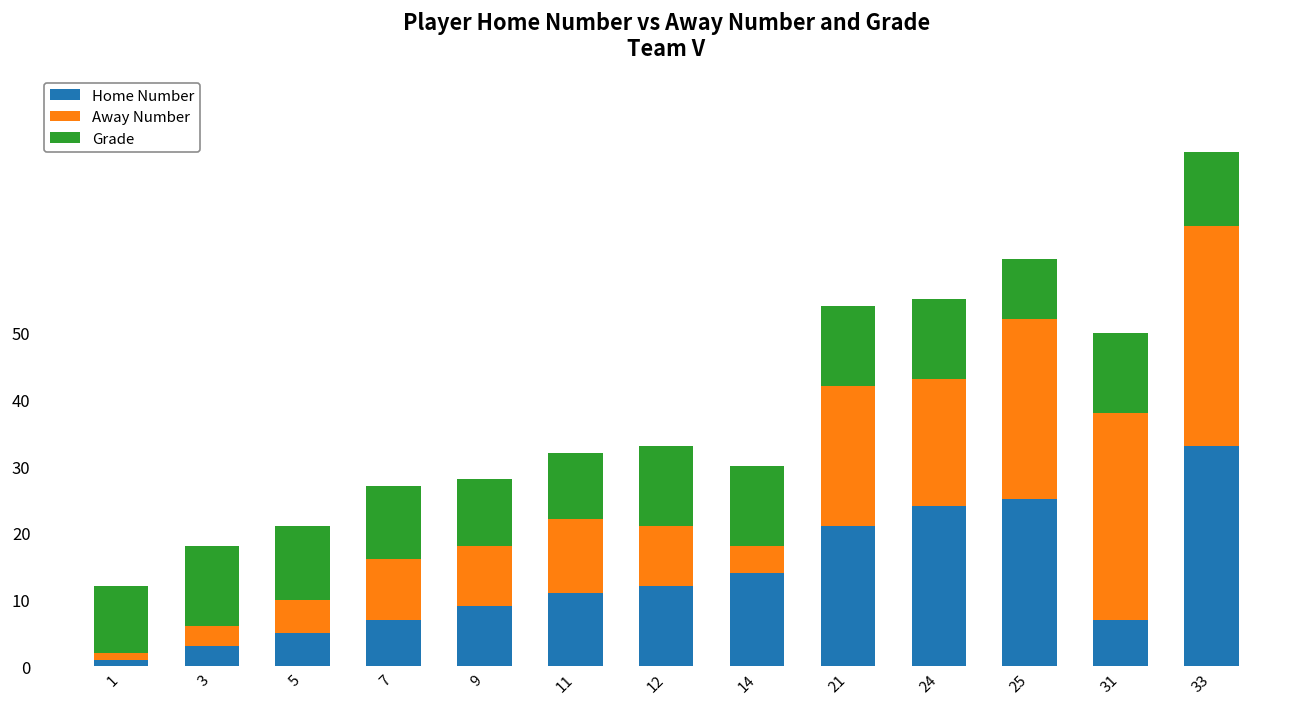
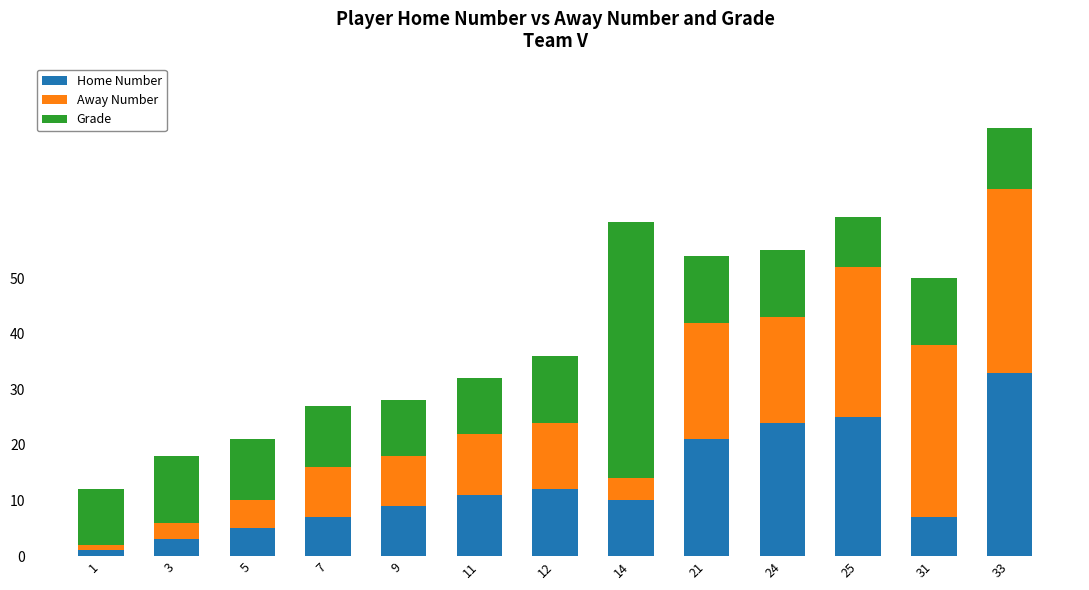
  {
    "Home Number": {
      "1": 1,
      "3": 3,
      "5": 5,
      "7": 7,
      "9": 9,
      "11": 11,
      "12": 12,
-     "14": 14,
+     "14": 10,
      "21": 21,
      "24": 24,
      "25": 25,
      "31": 7,
      "33": 33
    },
    "Away Number": {
      "1": 1,
      "3": 3,
      "5": 5,
      "7": 9,
      "9": 9,
      "11": 11,
-     "12": 9,
+     "12": 12,
      "14": 4,
      "21": 21,
      "24": 19,
      "25": 27,
      "31": 31,
      "33": 33
    },
    "Grade": {
      "1": 10,
      "3": 12,
      "5": 11,
      "7": 11,
      "9": 10,
      "11": 10,
      "12": 12,
-     "14": 12,
+     "14": 46,
      "21": 12,
      "24": 12,
      "25": 9,
      "31": 12,
      "33": 11
    }
  }
